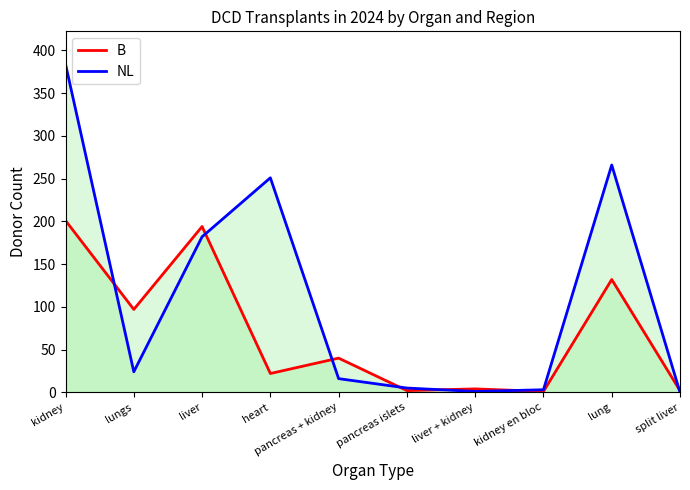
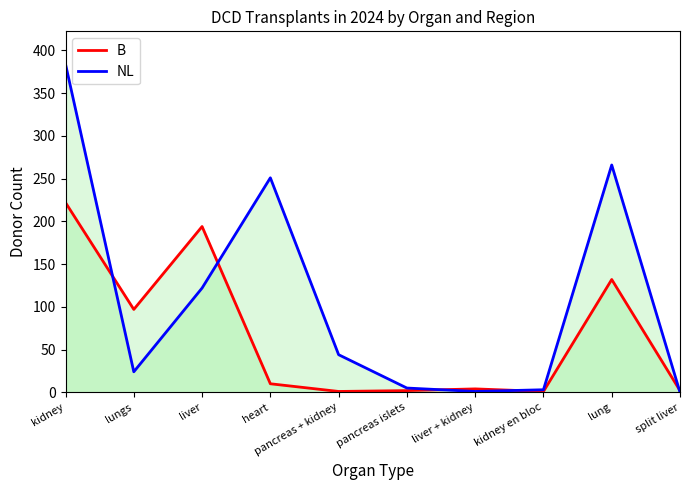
  {
    "B": {
-     "kidney": 200,
+     "kidney": 220,
      "lungs": 100,
      "liver": 190,
-     "heart": 20,
-     "pancreas + kidney": 40,
+     "heart": 10,
+     "pancreas + kidney": 0,
      "pancreas islets": 0,
      "liver + kidney": 0,
      "lung": 130
    },
    "NL": {
      "kidney": 380,
      "lungs": 20,
-     "liver": 180,
+     "liver": 120,
      "heart": 250,
-     "pancreas + kidney": 20,
+     "pancreas + kidney": 40,
      "pancreas islets": 10,
      "liver + kidney": 0,
      "lung": 270
    }
  }
